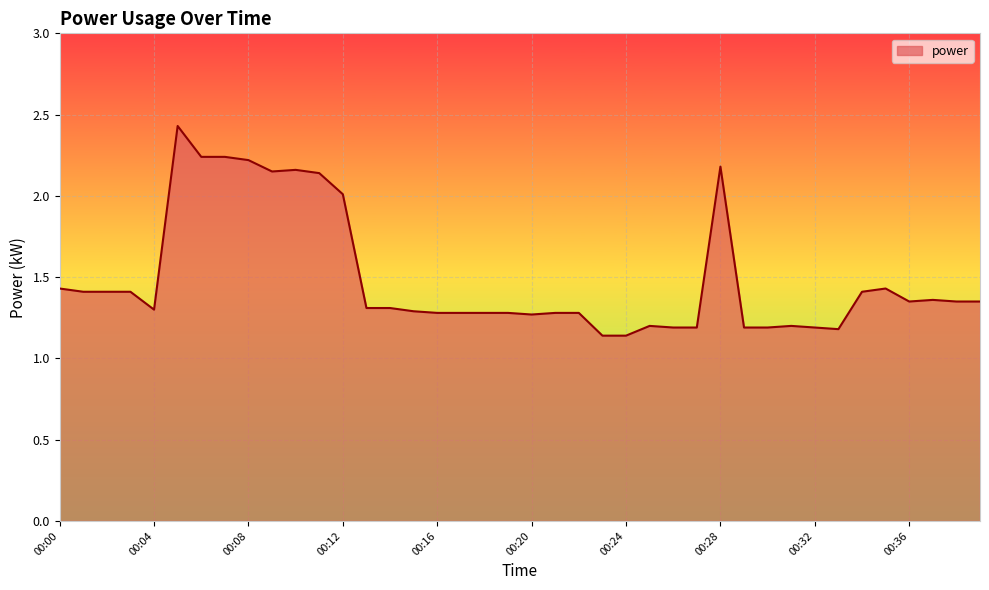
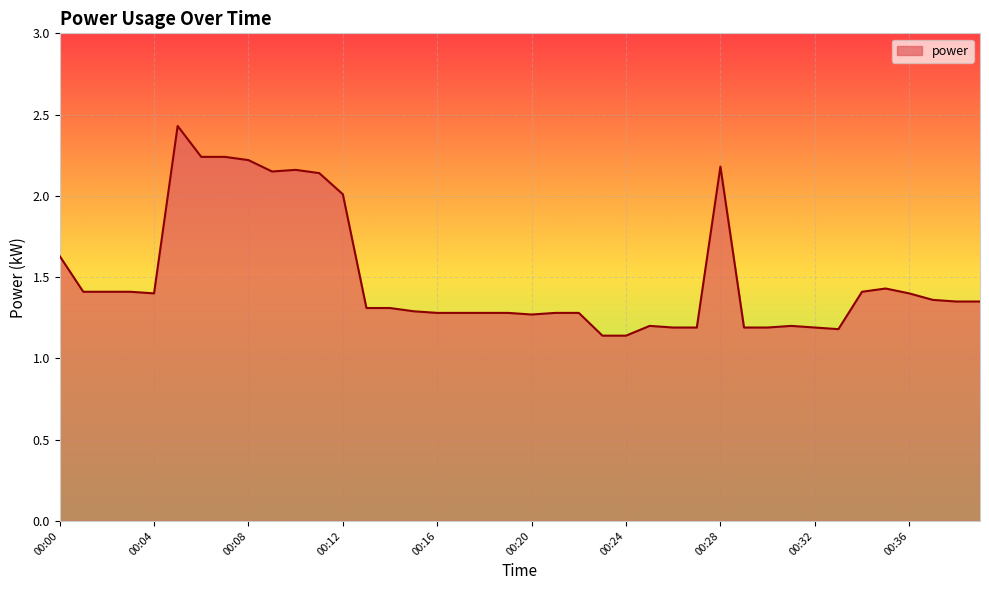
  {
-   "00:00": 1.43,
-   "00:04": 1.3,
+   "00:00": 1.63,
+   "00:04": 1.4,
    "00:08": 2.22,
    "00:12": 2.01,
    "00:16": 1.28,
    "00:20": 1.27,
    "00:24": 1.14,
    "00:28": 2.18,
    "00:32": 1.19,
-   "00:36": 1.35
+   "00:36": 1.40
  }
